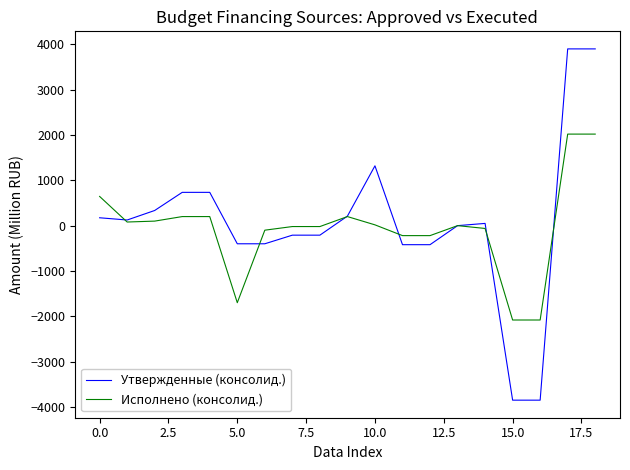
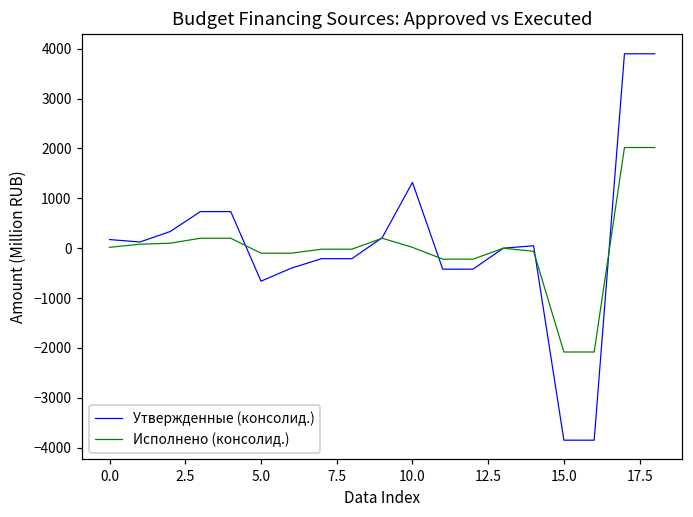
  {
    "Утвержденные (консолид.)": {
      "0.0": 200,
-     "5.0": -400,
+     "5.0": -700,
      "10.0": 1300,
      "15.0": -3800
    },
    "Исполнено (консолид.)": {
-     "0.0": 600,
-     "5.0": -1700,
+     "0.0": 0,
+     "5.0": -100,
      "10.0": 0,
      "15.0": -2100
    }
  }
